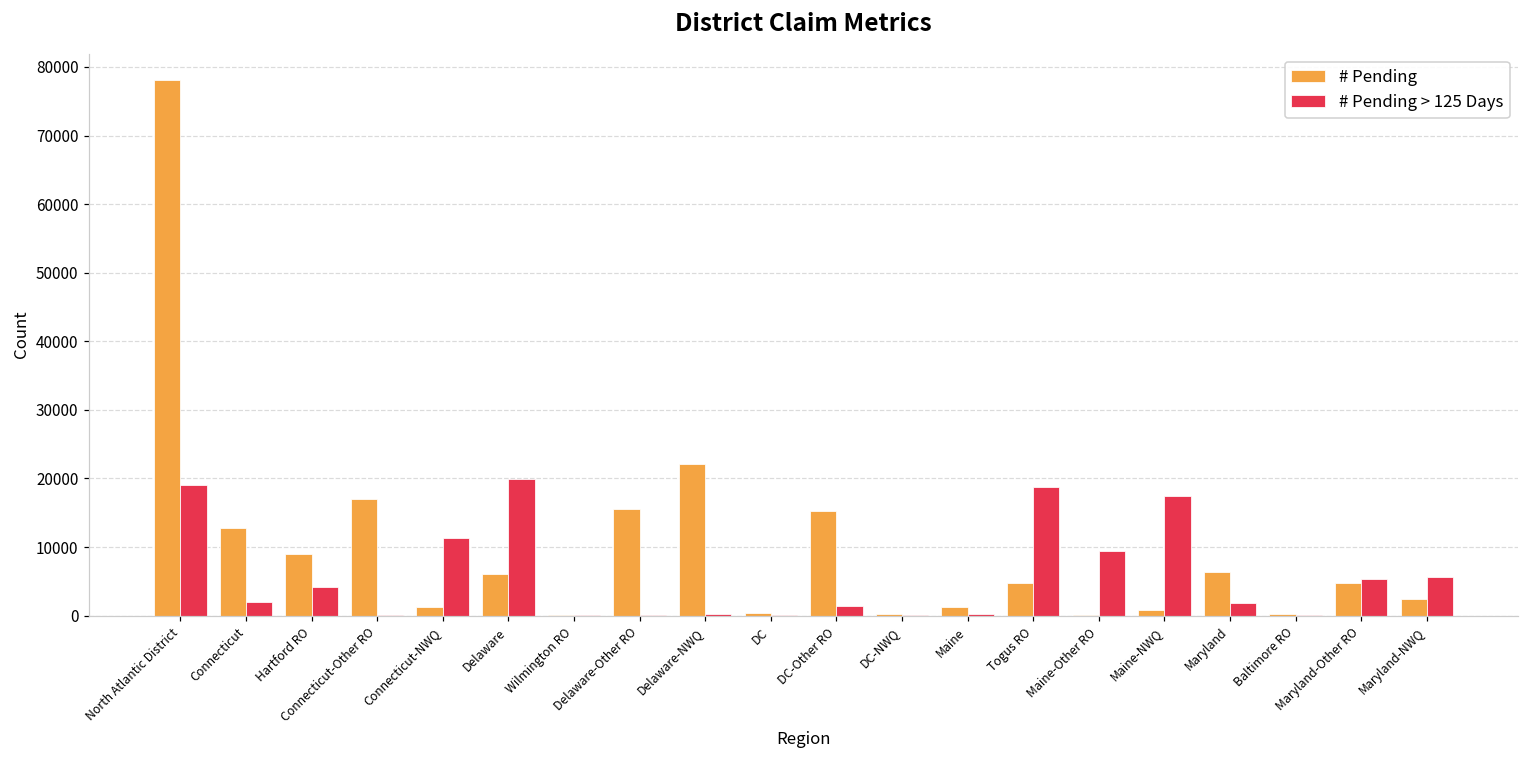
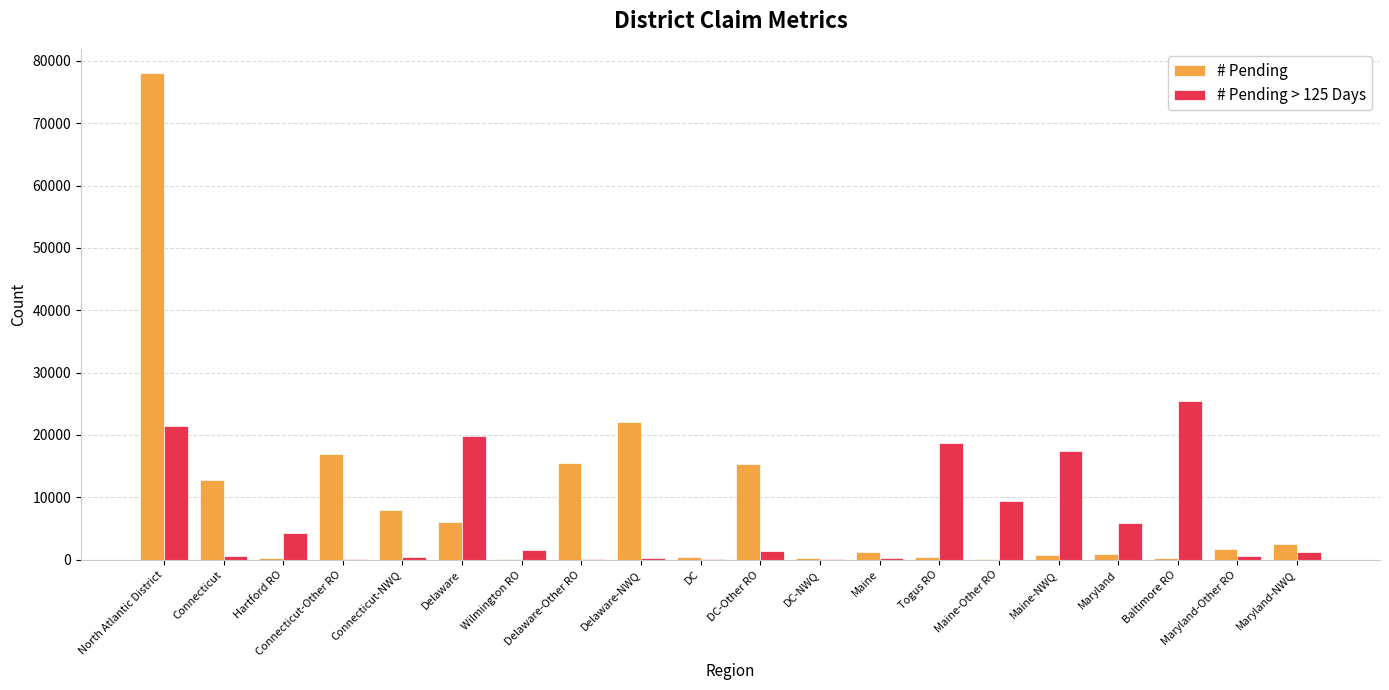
  {
    "# Pending": {
      "North Atlantic District": 78000,
      "Connecticut": 13000,
-     "Hartford RO": 9000,
+     "Hartford RO": 0,
      "Connecticut-Other RO": 17000,
-     "Connecticut-NWQ": 1000,
+     "Connecticut-NWQ": 8000,
      "Delaware": 6000,
      "Delaware-Other RO": 15000,
      "Delaware-NWQ": 22000,
      "DC": 0,
      "DC-Other RO": 15000,
      "Maine": 1000,
-     "Togus RO": 5000,
+     "Togus RO": 0,
      "Maine-NWQ": 1000,
-     "Maryland": 6000,
-     "Maryland-Other RO": 5000,
+     "Maryland": 1000,
+     "Maryland-Other RO": 2000,
      "Maryland-NWQ": 2000
    },
    "# Pending > 125 Days": {
-     "North Atlantic District": 19000,
-     "Connecticut": 2000,
+     "North Atlantic District": 21000,
+     "Connecticut": 1000,
      "Hartford RO": 4000,
-     "Connecticut-NWQ": 11000,
+     "Connecticut-NWQ": 0,
      "Delaware": 20000,
-     "Wilmington RO": 0,
+     "Wilmington RO": 2000,
      "DC-Other RO": 1000,
      "Togus RO": 19000,
      "Maine-Other RO": 9000,
      "Maine-NWQ": 17000,
-     "Maryland": 2000,
-     "Baltimore RO": 0,
-     "Maryland-Other RO": 5000,
-     "Maryland-NWQ": 6000
+     "Maryland": 6000,
+     "Baltimore RO": 25000,
+     "Maryland-Other RO": 1000,
+     "Maryland-NWQ": 1000
    }
  }
